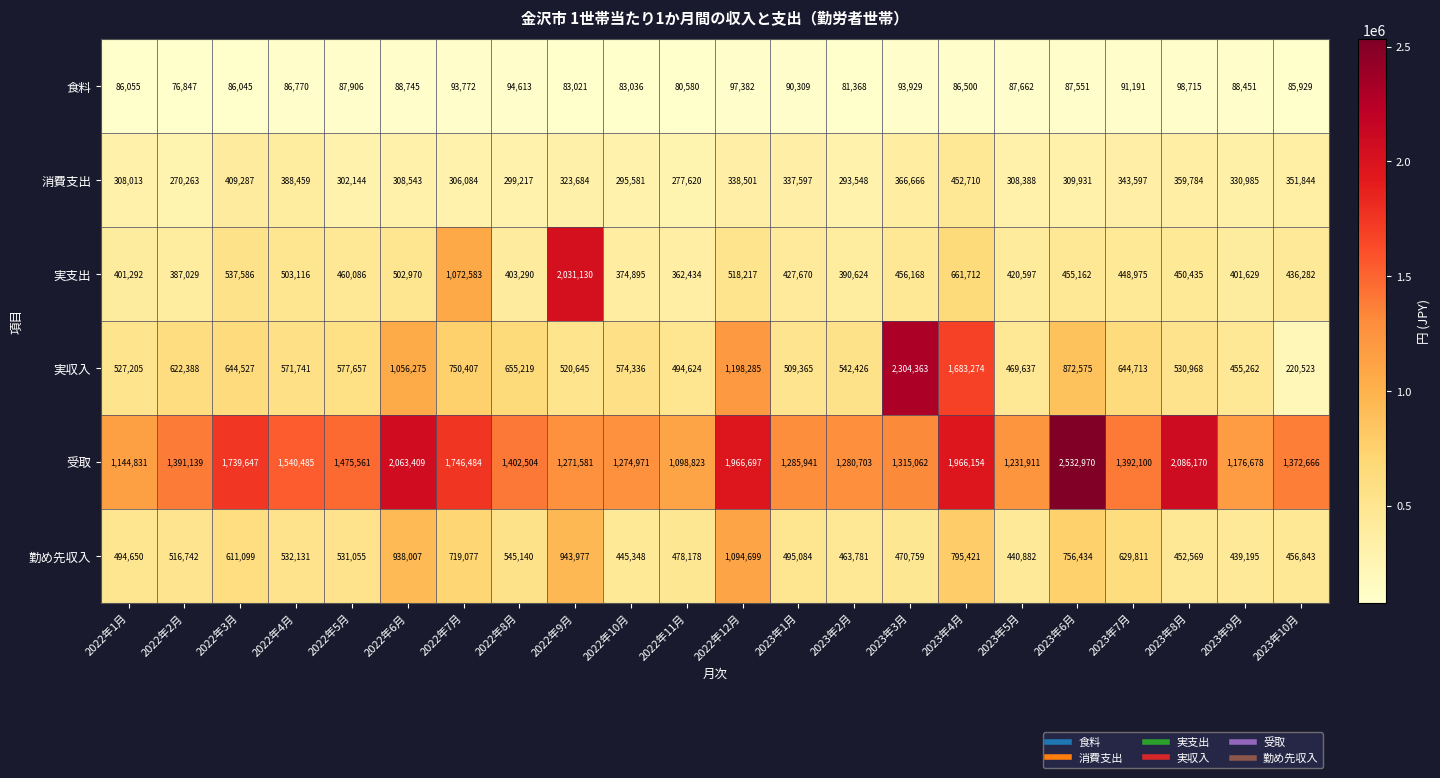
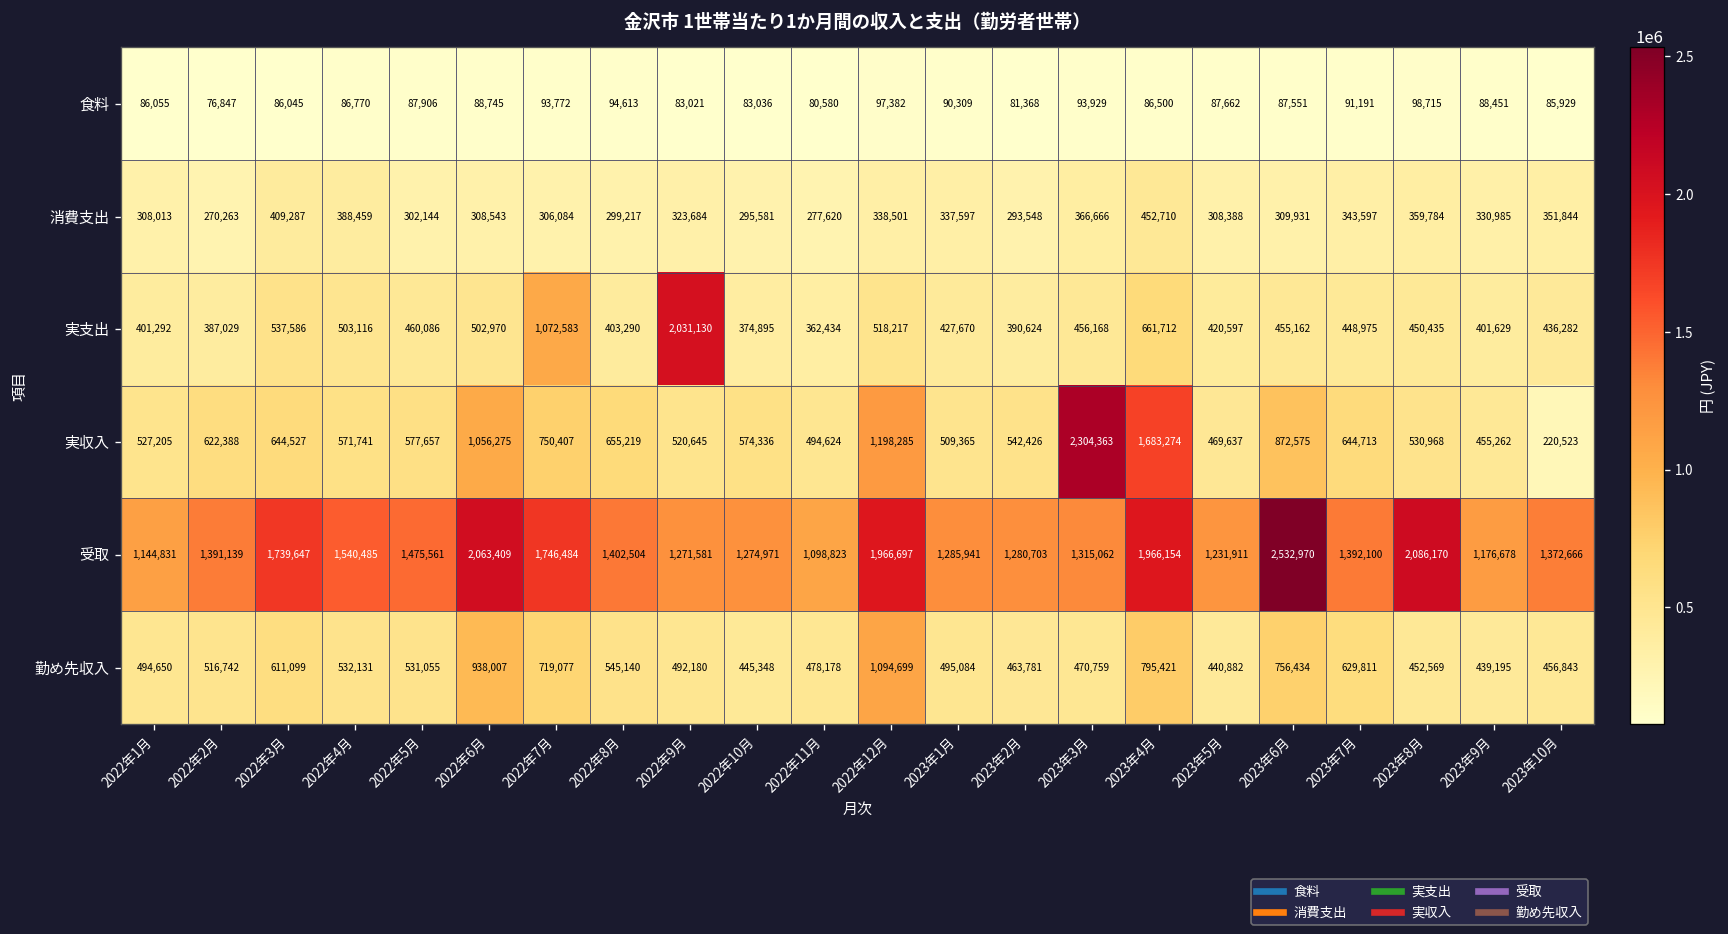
  {
    "食料": {
      "2022年1月": "86,055",
      "2022年2月": "76,847",
      "2022年3月": "86,045",
      "2022年4月": "86,770",
      "2022年5月": "87,906",
      "2022年6月": "88,745",
      "2022年7月": "93,772",
      "2022年8月": "94,613",
      "2022年9月": "83,021",
      "2022年10月": "83,036",
      "2022年11月": "80,580",
      "2022年12月": "97,382",
      "2023年1月": "90,309",
      "2023年2月": "81,368",
      "2023年3月": "93,929",
      "2023年4月": "86,500",
      "2023年5月": "87,662",
      "2023年6月": "87,551",
      "2023年7月": "91,191",
      "2023年8月": "98,715",
      "2023年9月": "88,451",
      "2023年10月": "85,929"
    },
    "消費支出": {
      "2022年1月": "308,013",
      "2022年2月": "270,263",
      "2022年3月": "409,287",
      "2022年4月": "388,459",
      "2022年5月": "302,144",
      "2022年6月": "308,543",
      "2022年7月": "306,084",
      "2022年8月": "299,217",
      "2022年9月": "323,684",
      "2022年10月": "295,581",
      "2022年11月": "277,620",
      "2022年12月": "338,501",
      "2023年1月": "337,597",
      "2023年2月": "293,548",
      "2023年3月": "366,666",
      "2023年4月": "452,710",
      "2023年5月": "308,388",
      "2023年6月": "309,931",
      "2023年7月": "343,597",
      "2023年8月": "359,784",
      "2023年9月": "330,985",
      "2023年10月": "351,844"
    },
    "実支出": {
      "2022年1月": "401,292",
      "2022年2月": "387,029",
      "2022年3月": "537,586",
      "2022年4月": "503,116",
      "2022年5月": "460,086",
      "2022年6月": "502,970",
      "2022年7月": "1,072,583",
      "2022年8月": "403,290",
      "2022年9月": "2,031,130",
      "2022年10月": "374,895",
      "2022年11月": "362,434",
      "2022年12月": "518,217",
      "2023年1月": "427,670",
      "2023年2月": "390,624",
      "2023年3月": "456,168",
      "2023年4月": "661,712",
      "2023年5月": "420,597",
      "2023年6月": "455,162",
      "2023年7月": "448,975",
      "2023年8月": "450,435",
      "2023年9月": "401,629",
      "2023年10月": "436,282"
    },
    "実収入": {
      "2022年1月": "527,205",
      "2022年2月": "622,388",
      "2022年3月": "644,527",
      "2022年4月": "571,741",
      "2022年5月": "577,657",
      "2022年6月": "1,056,275",
      "2022年7月": "750,407",
      "2022年8月": "655,219",
      "2022年9月": "520,645",
      "2022年10月": "574,336",
      "2022年11月": "494,624",
      "2022年12月": "1,198,285",
      "2023年1月": "509,365",
      "2023年2月": "542,426",
      "2023年3月": "2,304,363",
      "2023年4月": "1,683,274",
      "2023年5月": "469,637",
      "2023年6月": "872,575",
      "2023年7月": "644,713",
      "2023年8月": "530,968",
      "2023年9月": "455,262",
      "2023年10月": "220,523"
    },
    "受取": {
      "2022年1月": "1,144,831",
      "2022年2月": "1,391,139",
      "2022年3月": "1,739,647",
      "2022年4月": "1,540,485",
      "2022年5月": "1,475,561",
      "2022年6月": "2,063,409",
      "2022年7月": "1,746,484",
      "2022年8月": "1,402,504",
      "2022年9月": "1,271,581",
      "2022年10月": "1,274,971",
      "2022年11月": "1,098,823",
      "2022年12月": "1,966,697",
      "2023年1月": "1,285,941",
      "2023年2月": "1,280,703",
      "2023年3月": "1,315,062",
      "2023年4月": "1,966,154",
      "2023年5月": "1,231,911",
      "2023年6月": "2,532,970",
      "2023年7月": "1,392,100",
      "2023年8月": "2,086,170",
      "2023年9月": "1,176,678",
      "2023年10月": "1,372,666"
    },
    "勤め先収入": {
      "2022年1月": "494,650",
      "2022年2月": "516,742",
      "2022年3月": "611,099",
      "2022年4月": "532,131",
      "2022年5月": "531,055",
      "2022年6月": "938,007",
      "2022年7月": "719,077",
      "2022年8月": "545,140",
-     "2022年9月": "943,977",
+     "2022年9月": "492,180",
      "2022年10月": "445,348",
      "2022年11月": "478,178",
      "2022年12月": "1,094,699",
      "2023年1月": "495,084",
      "2023年2月": "463,781",
      "2023年3月": "470,759",
      "2023年4月": "795,421",
      "2023年5月": "440,882",
      "2023年6月": "756,434",
      "2023年7月": "629,811",
      "2023年8月": "452,569",
      "2023年9月": "439,195",
      "2023年10月": "456,843"
    }
  }
